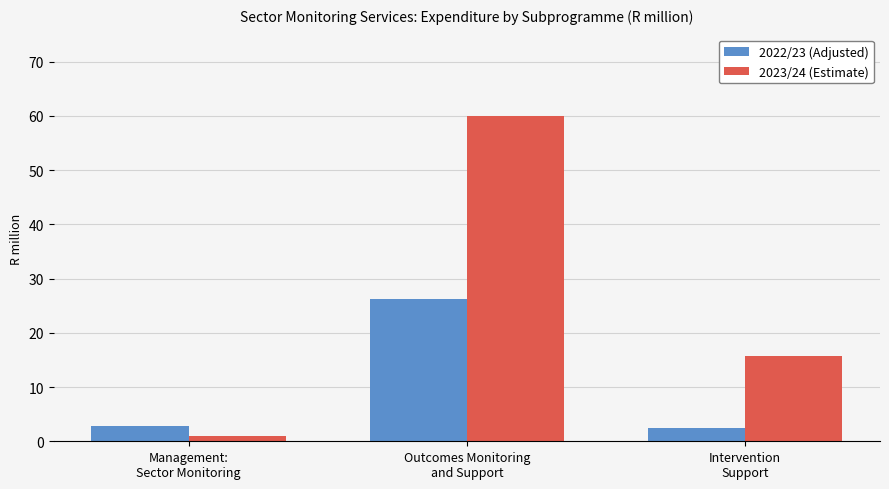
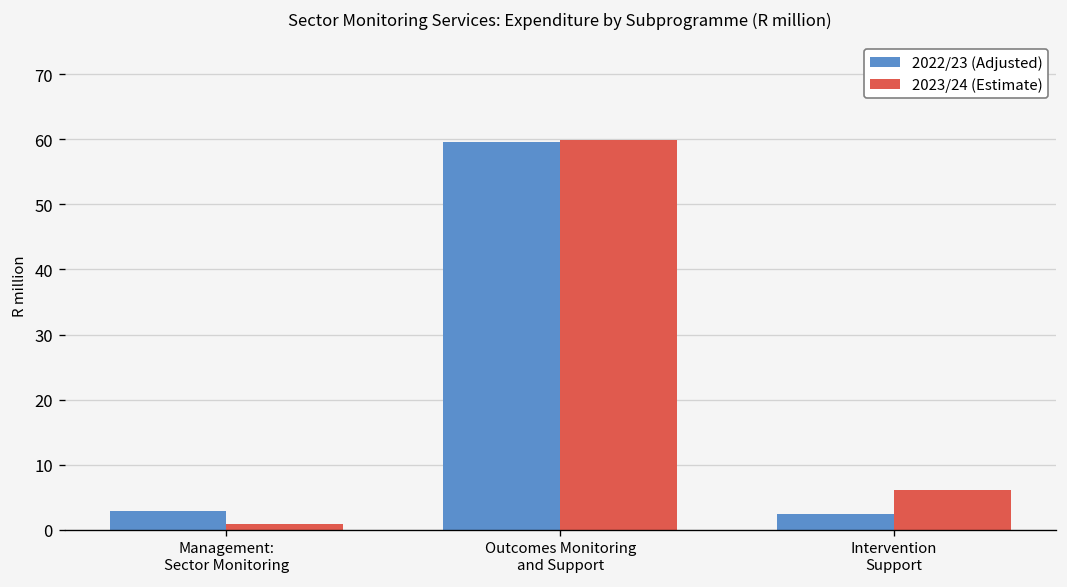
  {
    "2022/23 (Adjusted)": {
      "Management: Sector Monitoring": 3,
-     "Outcomes Monitoring and Support": 26,
+     "Outcomes Monitoring and Support": 60,
      "Intervention Support": 2
    },
    "2023/24 (Estimate)": {
      "Management: Sector Monitoring": 1,
      "Outcomes Monitoring and Support": 60,
-     "Intervention Support": 16
+     "Intervention Support": 6
    }
  }
